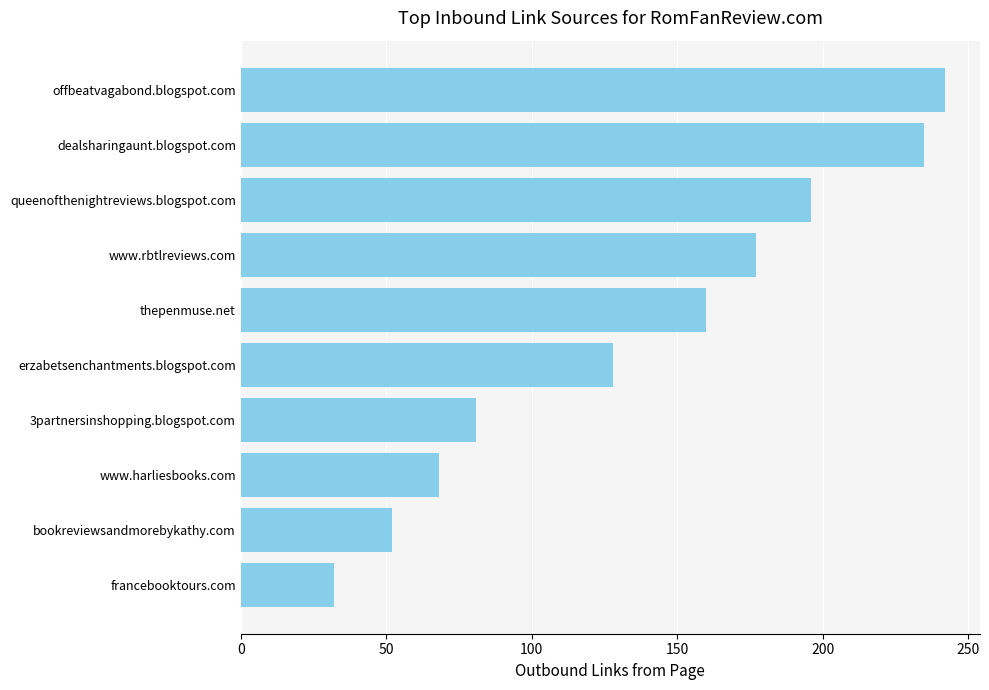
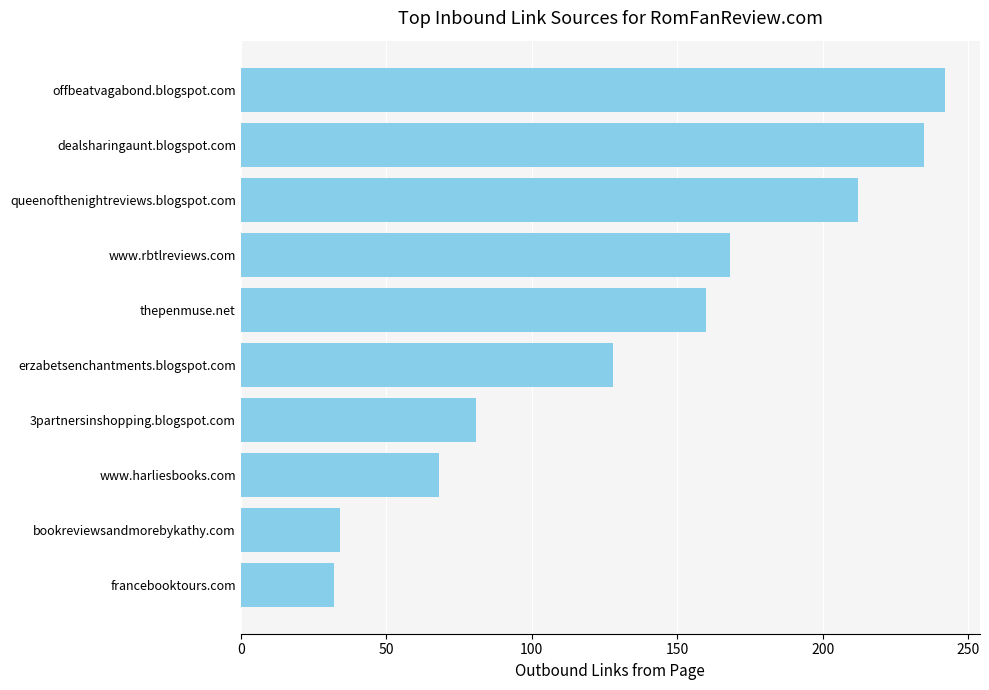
  {
    "offbeatvagabond.blogspot.com": 242,
    "dealsharingaunt.blogspot.com": 235,
-   "queenofthenightreviews.blogspot.com": 196,
-   "www.rbtlreviews.com": 177,
+   "queenofthenightreviews.blogspot.com": 212,
+   "www.rbtlreviews.com": 168,
    "thepenmuse.net": 160,
    "erzabetsenchantments.blogspot.com": 128,
    "3partnersinshopping.blogspot.com": 81,
    "www.harliesbooks.com": 68,
-   "bookreviewsandmorebykathy.com": 52,
+   "bookreviewsandmorebykathy.com": 34,
    "francebooktours.com": 32
  }
